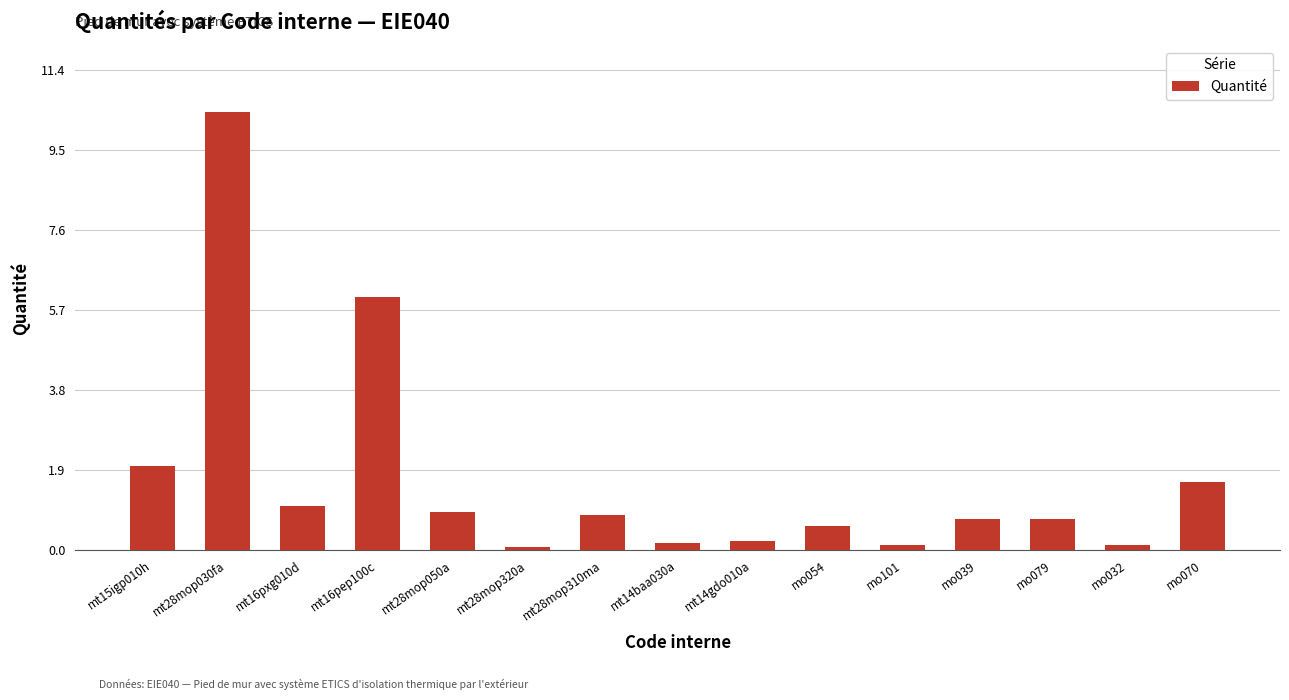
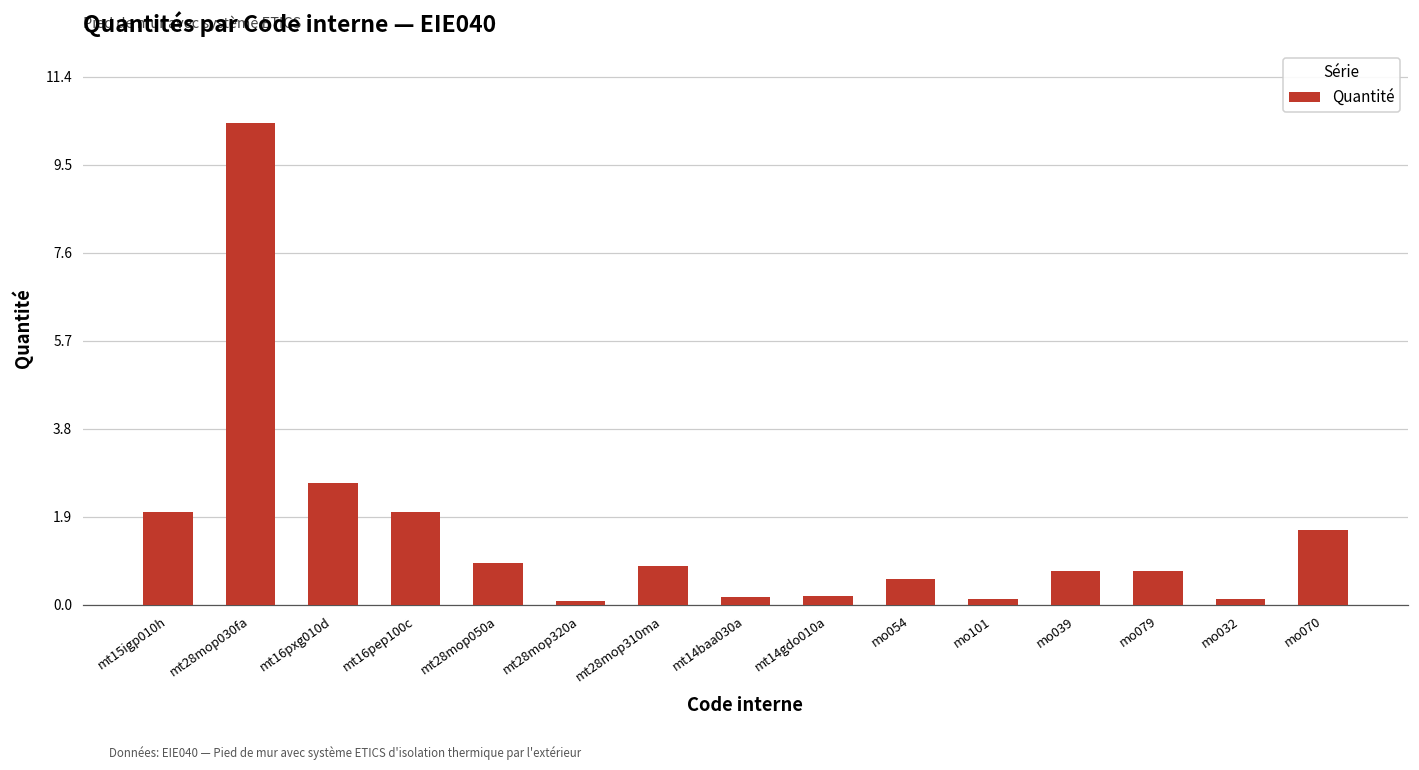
  {
    "mt15igp010h": 2.0,
    "mt28mop030fa": 10.4,
-   "mt16pxg010d": 1.1,
-   "mt16pep100c": 6,
+   "mt16pxg010d": 2.6,
+   "mt16pep100c": 2,
    "mt28mop050a": 0.9,
    "mt28mop320a": 0.1,
    "mt28mop310ma": 0.8,
    "mt14baa030a": 0.2,
    "mt14gdo010a": 0.2,
    "mo054": 0.6,
    "mo101": 0.1,
    "mo039": 0.7,
    "mo079": 0.7,
    "mo032": 0.1,
    "mo070": 1.6
  }
